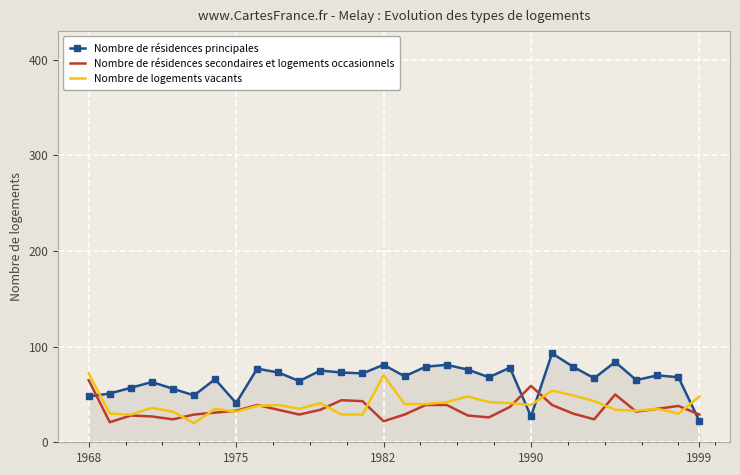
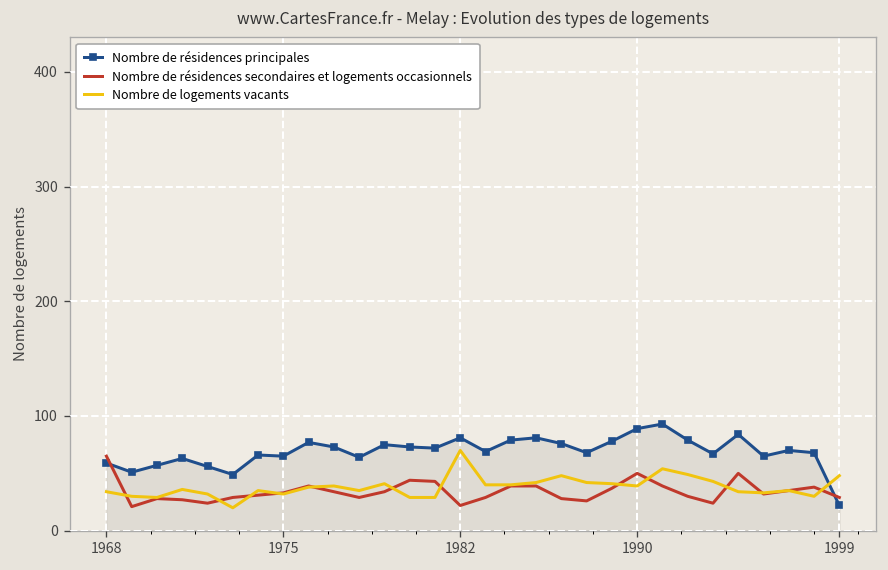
  {
    "Nombre de résidences principales": {
-     "1968": 50,
-     "1975": 40,
+     "1968": 60,
+     "1975": 70,
      "1982": 80,
-     "1990": 30,
+     "1990": 90,
      "1999": 20
    },
    "Nombre de résidences secondaires et logements occasionnels": {
      "1968": 70,
      "1982": 20,
-     "1990": 60,
+     "1990": 50,
      "1999": 30
    },
    "Nombre de logements vacants": {
-     "1968": 70,
+     "1968": 30,
      "1982": 70,
      "1990": 40,
      "1999": 50
    }
  }
